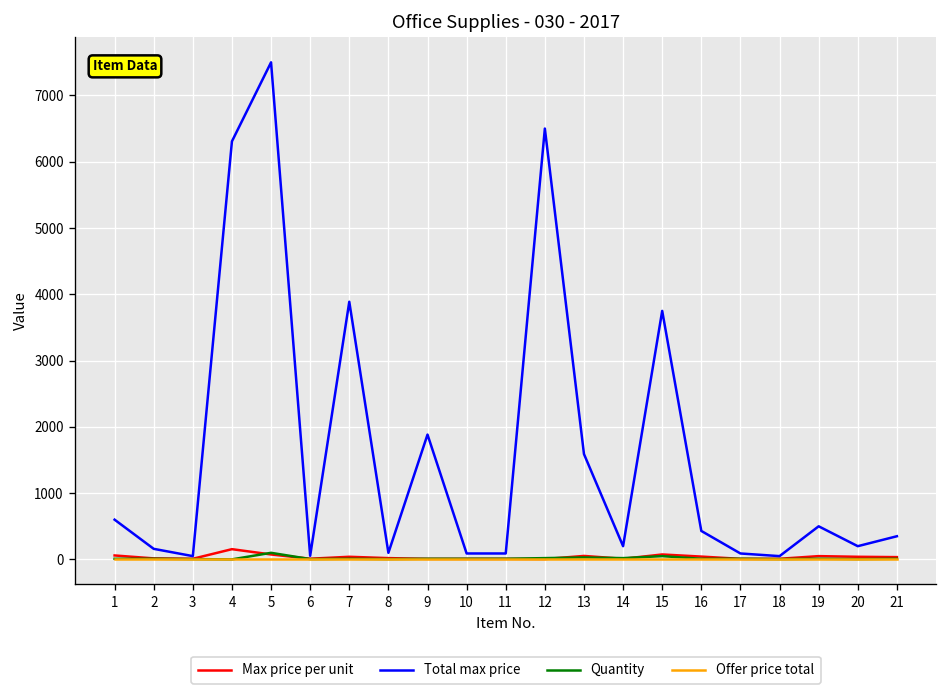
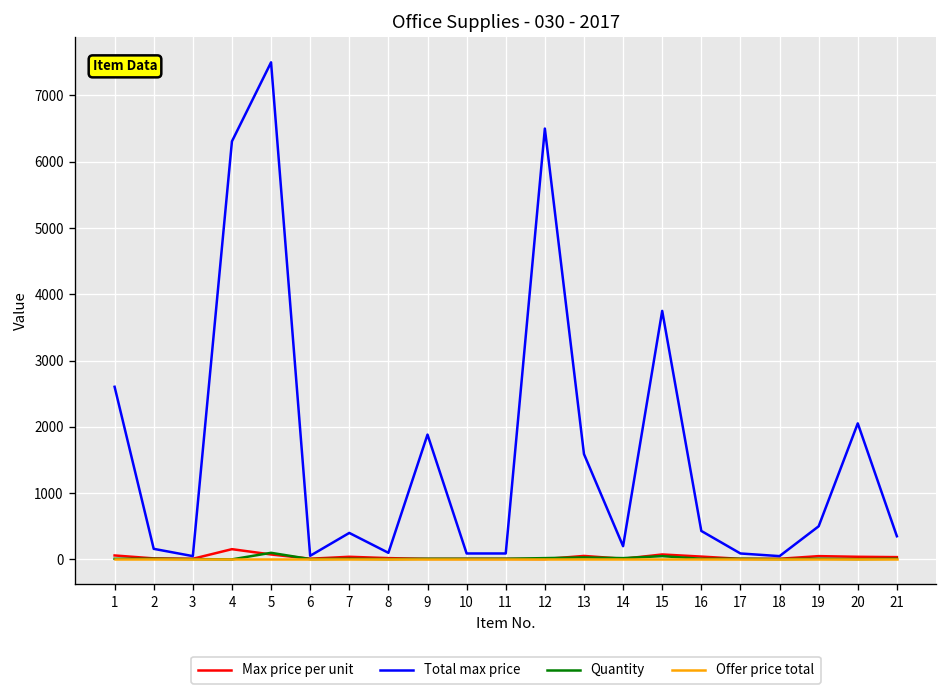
  {
    "Max price per unit": {
      "1": 100,
      "4": 200
    },
    "Total max price": {
-     "1": 600,
+     "1": 2600,
      "2": 200,
      "4": 6300,
      "5": 7500,
-     "7": 3900,
+     "7": 400,
      "8": 100,
      "9": 1900,
      "10": 100,
      "11": 100,
      "12": 6500,
      "13": 1600,
      "14": 200,
      "15": 3800,
      "16": 400,
      "17": 100,
      "19": 500,
-     "20": 200,
+     "20": 2100,
      "21": 400
    },
    "Offer price total": {
      "5": 0,
      "15": 0
    }
  }
